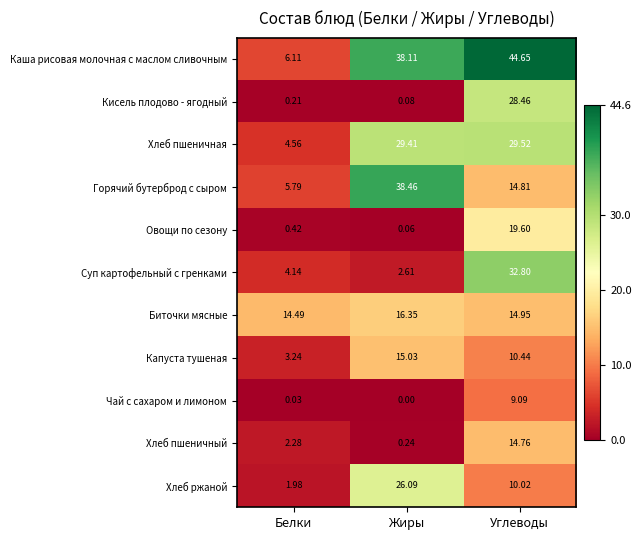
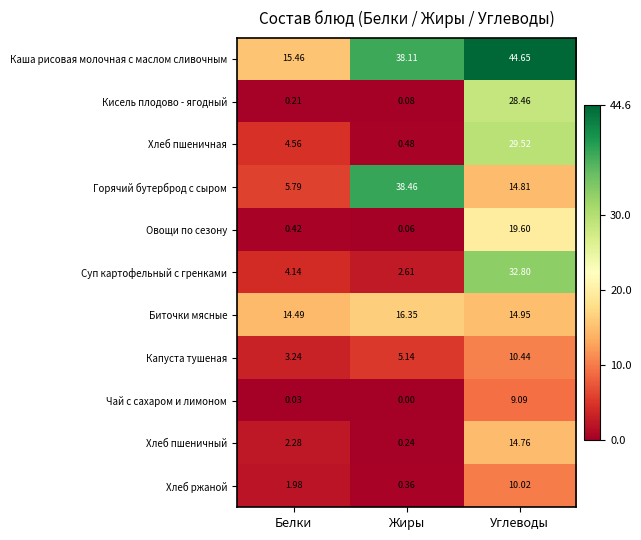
  {
    "Каша рисовая молочная с маслом сливочным": {
-     "Белки": 6.11,
+     "Белки": 15.46,
      "Жиры": 38.11,
      "Углеводы": 44.65
    },
    "Кисель плодово - ягодный": {
      "Белки": 0.21,
      "Жиры": 0.08,
      "Углеводы": 28.46
    },
    "Хлеб пшеничная": {
      "Белки": 4.56,
-     "Жиры": 29.41,
+     "Жиры": 0.48,
      "Углеводы": 29.52
    },
    "Горячий бутерброд с сыром": {
      "Белки": 5.79,
      "Жиры": 38.46,
      "Углеводы": 14.81
    },
    "Овощи по сезону": {
      "Белки": 0.42,
      "Жиры": 0.06,
      "Углеводы": 19.60
    },
    "Суп картофельный с гренками": {
      "Белки": 4.14,
      "Жиры": 2.61,
      "Углеводы": 32.80
    },
    "Биточки мясные": {
      "Белки": 14.49,
      "Жиры": 16.35,
      "Углеводы": 14.95
    },
    "Капуста тушеная": {
      "Белки": 3.24,
-     "Жиры": 15.03,
+     "Жиры": 5.14,
      "Углеводы": 10.44
    },
    "Чай с сахаром и лимоном": {
      "Белки": 0.03,
      "Жиры": 0.00,
      "Углеводы": 9.09
    },
    "Хлеб пшеничный": {
      "Белки": 2.28,
      "Жиры": 0.24,
      "Углеводы": 14.76
    },
    "Хлеб ржаной": {
      "Белки": 1.98,
-     "Жиры": 26.09,
+     "Жиры": 0.36,
      "Углеводы": 10.02
    }
  }
